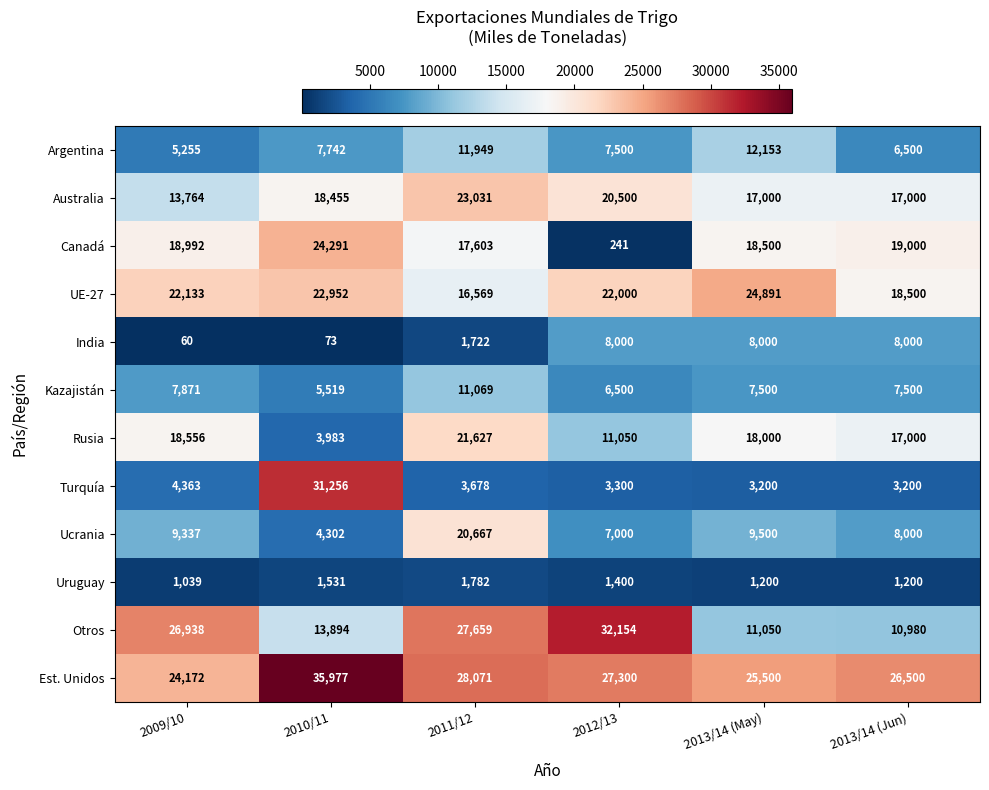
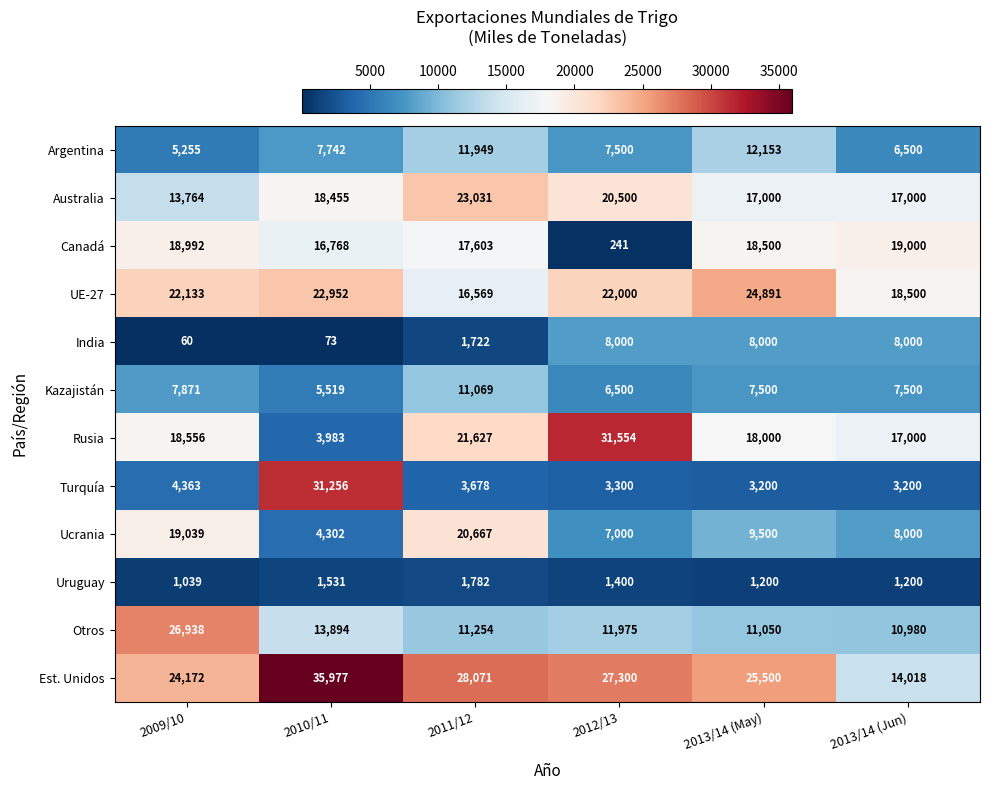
  {
    "Argentina": {
      "2009/10": "5,255",
      "2010/11": "7,742",
      "2011/12": "11,949",
      "2012/13": "7,500",
      "2013/14 (May)": "12,153",
      "2013/14 (Jun)": "6,500"
    },
    "Australia": {
      "2009/10": "13,764",
      "2010/11": "18,455",
      "2011/12": "23,031",
      "2012/13": "20,500",
      "2013/14 (May)": "17,000",
      "2013/14 (Jun)": "17,000"
    },
    "Canadá": {
      "2009/10": "18,992",
-     "2010/11": "24,291",
+     "2010/11": "16,768",
      "2011/12": "17,603",
      "2012/13": "241",
      "2013/14 (May)": "18,500",
      "2013/14 (Jun)": "19,000"
    },
    "UE-27": {
      "2009/10": "22,133",
      "2010/11": "22,952",
      "2011/12": "16,569",
      "2012/13": "22,000",
      "2013/14 (May)": "24,891",
      "2013/14 (Jun)": "18,500"
    },
    "India": {
      "2009/10": "60",
      "2010/11": "73",
      "2011/12": "1,722",
      "2012/13": "8,000",
      "2013/14 (May)": "8,000",
      "2013/14 (Jun)": "8,000"
    },
    "Kazajistán": {
      "2009/10": "7,871",
      "2010/11": "5,519",
      "2011/12": "11,069",
      "2012/13": "6,500",
      "2013/14 (May)": "7,500",
      "2013/14 (Jun)": "7,500"
    },
    "Rusia": {
      "2009/10": "18,556",
      "2010/11": "3,983",
      "2011/12": "21,627",
-     "2012/13": "11,050",
+     "2012/13": "31,554",
      "2013/14 (May)": "18,000",
      "2013/14 (Jun)": "17,000"
    },
    "Turquía": {
      "2009/10": "4,363",
      "2010/11": "31,256",
      "2011/12": "3,678",
      "2012/13": "3,300",
      "2013/14 (May)": "3,200",
      "2013/14 (Jun)": "3,200"
    },
    "Ucrania": {
-     "2009/10": "9,337",
+     "2009/10": "19,039",
      "2010/11": "4,302",
      "2011/12": "20,667",
      "2012/13": "7,000",
      "2013/14 (May)": "9,500",
      "2013/14 (Jun)": "8,000"
    },
    "Uruguay": {
      "2009/10": "1,039",
      "2010/11": "1,531",
      "2011/12": "1,782",
      "2012/13": "1,400",
      "2013/14 (May)": "1,200",
      "2013/14 (Jun)": "1,200"
    },
    "Otros": {
      "2009/10": "26,938",
      "2010/11": "13,894",
-     "2011/12": "27,659",
-     "2012/13": "32,154",
+     "2011/12": "11,254",
+     "2012/13": "11,975",
      "2013/14 (May)": "11,050",
      "2013/14 (Jun)": "10,980"
    },
    "Est. Unidos": {
      "2009/10": "24,172",
      "2010/11": "35,977",
      "2011/12": "28,071",
      "2012/13": "27,300",
      "2013/14 (May)": "25,500",
-     "2013/14 (Jun)": "26,500"
+     "2013/14 (Jun)": "14,018"
    }
  }
